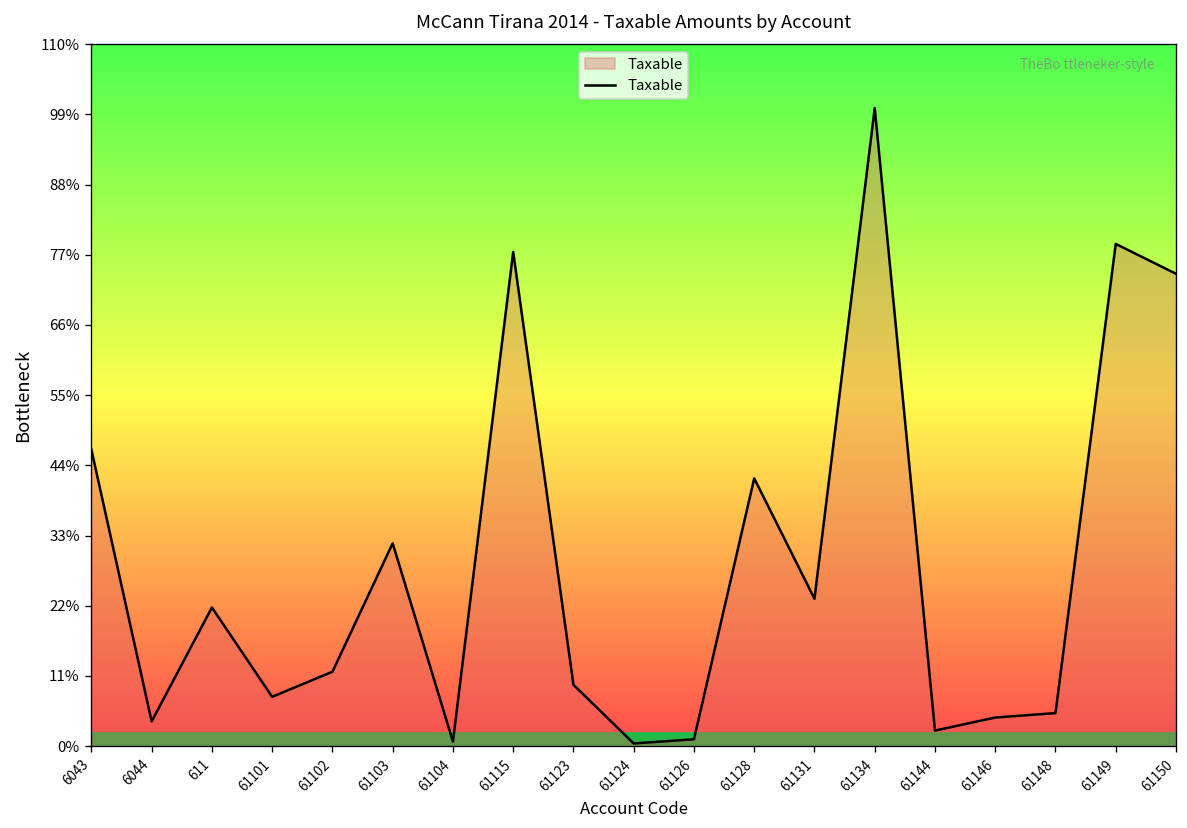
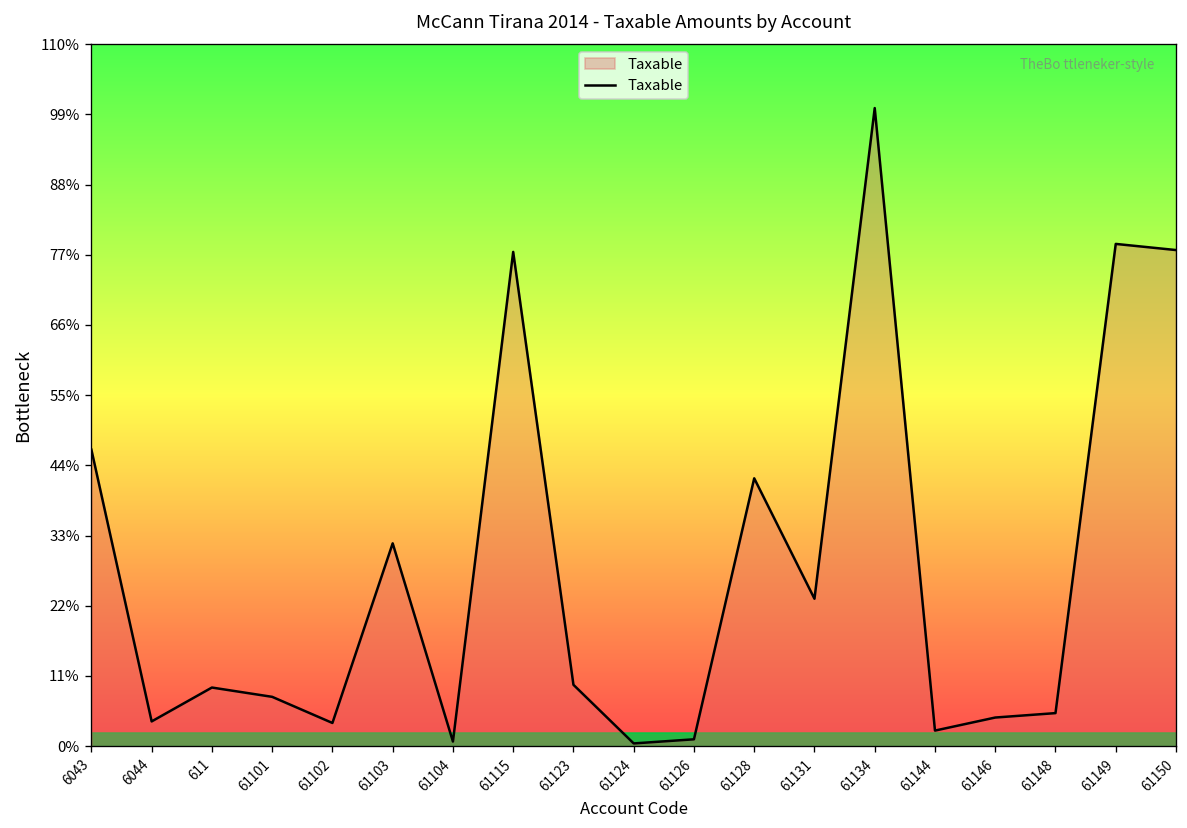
  {
    "6043": "46%",
    "6044": "4%",
-   "611": "22%",
+   "611": "9%",
    "61101": "8%",
-   "61102": "12%",
+   "61102": "4%",
    "61103": "32%",
    "61115": "77%",
    "61123": "10%",
    "61128": "42%",
    "61131": "23%",
    "61134": "100%",
    "61144": "2%",
    "61146": "4%",
    "61148": "5%",
    "61149": "79%",
-   "61150": "74%"
+   "61150": "78%"
  }
